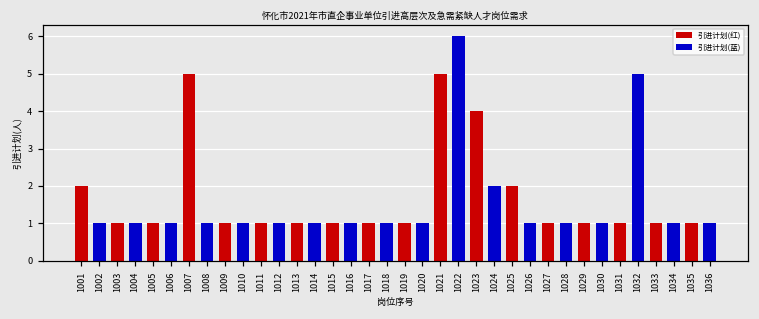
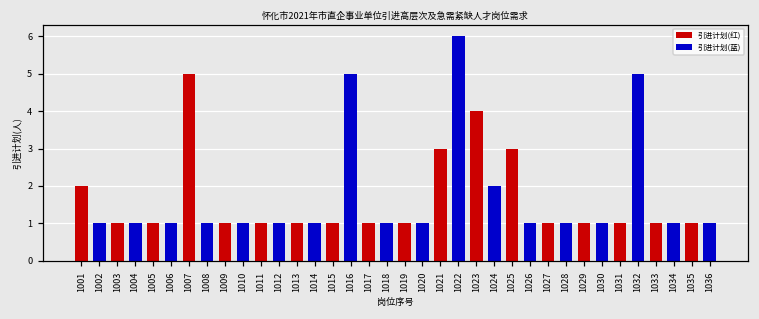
  {
    "1001": 2,
    "1002": 1,
    "1003": 1,
    "1004": 1,
    "1005": 1,
    "1006": 1,
    "1007": 5,
    "1008": 1,
    "1009": 1,
    "1010": 1,
    "1011": 1,
    "1012": 1,
    "1013": 1,
    "1014": 1,
    "1015": 1,
-   "1016": 1,
+   "1016": 5,
    "1017": 1,
    "1018": 1,
    "1019": 1,
    "1020": 1,
-   "1021": 5,
+   "1021": 3,
    "1022": 6,
    "1023": 4,
    "1024": 2,
-   "1025": 2,
+   "1025": 3,
    "1026": 1,
    "1027": 1,
    "1028": 1,
    "1029": 1,
    "1030": 1,
    "1031": 1,
    "1032": 5,
    "1033": 1,
    "1034": 1,
    "1035": 1,
    "1036": 1
  }
